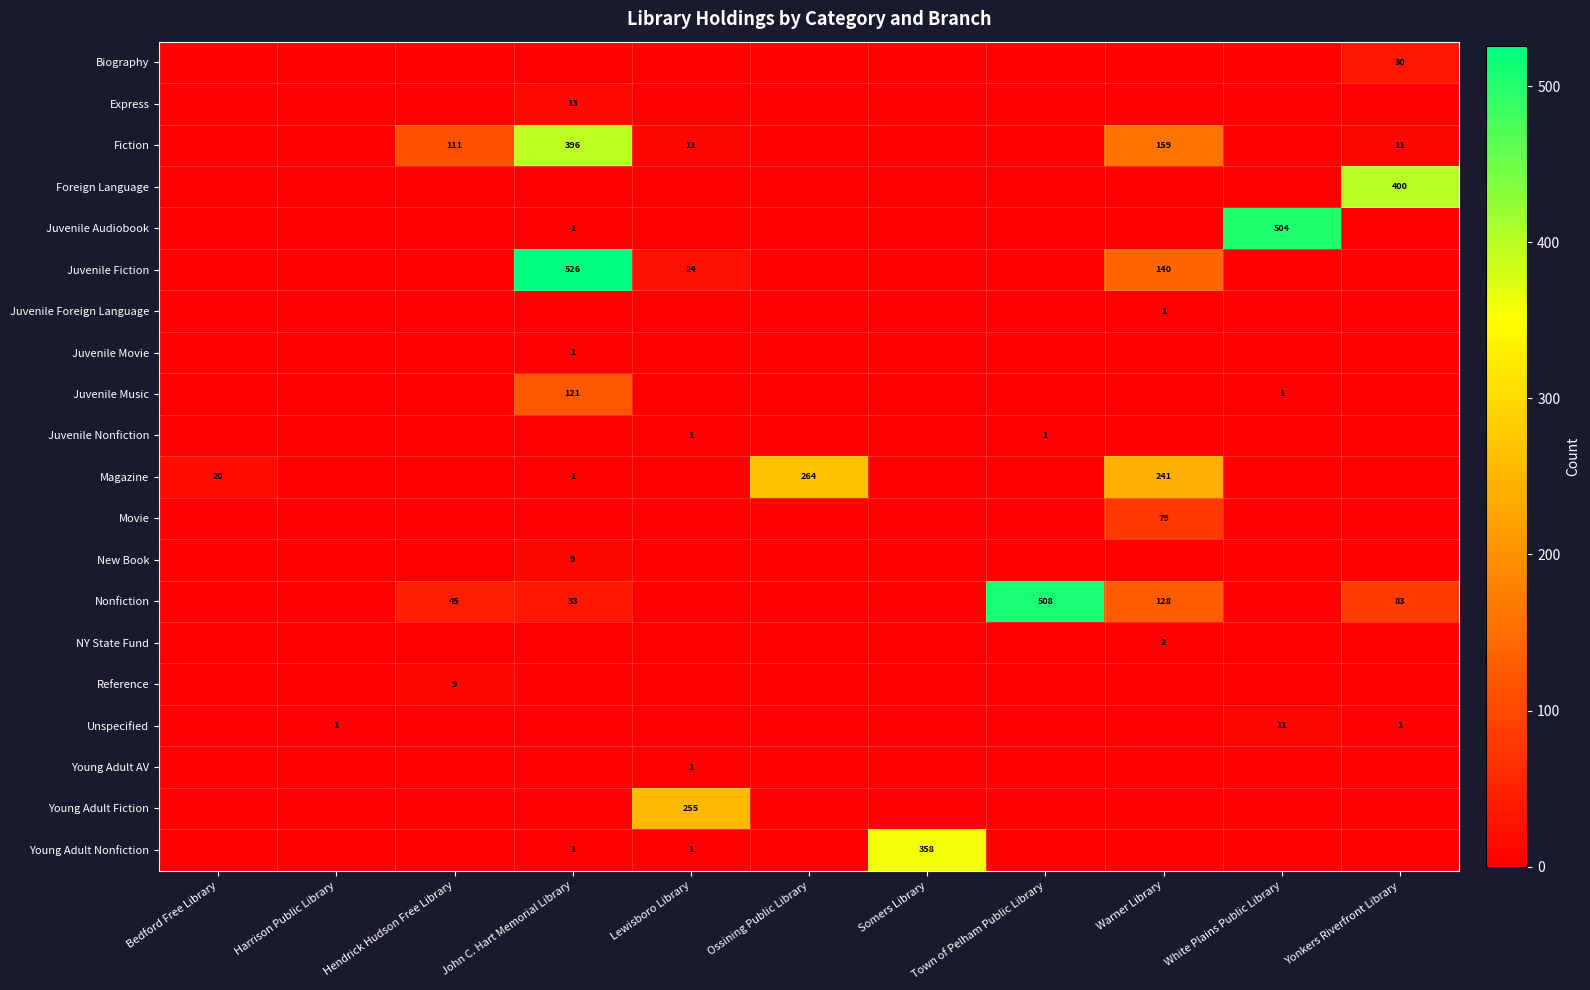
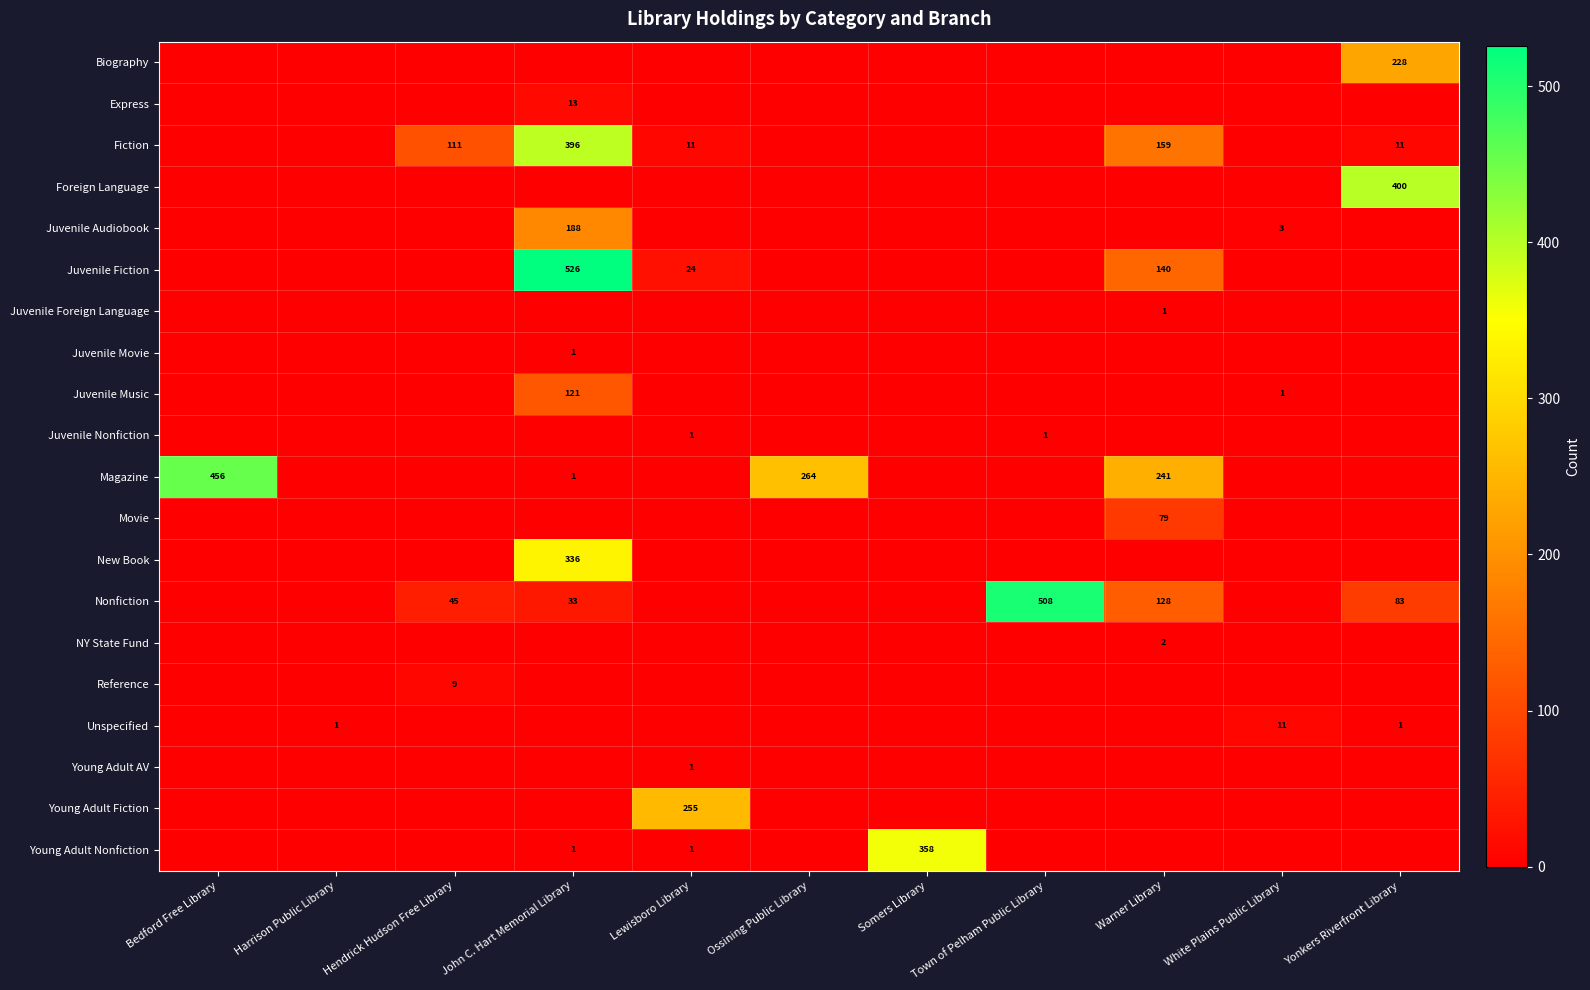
  {
    "Biography": {
-     "Yonkers Riverfront Library": 30
+     "Yonkers Riverfront Library": 228
    },
    "Express": {
      "John C. Hart Memorial Library": 13
    },
    "Fiction": {
      "Hendrick Hudson Free Library": 111,
      "John C. Hart Memorial Library": 396,
      "Lewisboro Library": 11,
      "Warner Library": 159,
      "Yonkers Riverfront Library": 11
    },
    "Foreign Language": {
      "Yonkers Riverfront Library": 400
    },
    "Juvenile Audiobook": {
-     "John C. Hart Memorial Library": 1,
-     "White Plains Public Library": 504
+     "John C. Hart Memorial Library": 188,
+     "White Plains Public Library": 3
    },
    "Juvenile Fiction": {
      "John C. Hart Memorial Library": 526,
      "Lewisboro Library": 24,
      "Warner Library": 140
    },
    "Juvenile Foreign Language": {
      "Warner Library": 1
    },
    "Juvenile Movie": {
      "John C. Hart Memorial Library": 1
    },
    "Juvenile Music": {
      "John C. Hart Memorial Library": 121,
      "White Plains Public Library": 1
    },
    "Juvenile Nonfiction": {
      "Lewisboro Library": 1,
      "Town of Pelham Public Library": 1
    },
    "Magazine": {
-     "Bedford Free Library": 20,
+     "Bedford Free Library": 456,
      "John C. Hart Memorial Library": 1,
      "Ossining Public Library": 264,
      "Warner Library": 241
    },
    "Movie": {
      "Warner Library": 79
    },
    "New Book": {
-     "John C. Hart Memorial Library": 9
+     "John C. Hart Memorial Library": 336
    },
    "Nonfiction": {
      "Hendrick Hudson Free Library": 45,
      "John C. Hart Memorial Library": 33,
      "Town of Pelham Public Library": 508,
      "Warner Library": 128,
      "Yonkers Riverfront Library": 83
    },
    "NY State Fund": {
      "Warner Library": 2
    },
    "Reference": {
      "Hendrick Hudson Free Library": 9
    },
    "Unspecified": {
      "Harrison Public Library": 1,
      "White Plains Public Library": 11,
      "Yonkers Riverfront Library": 1
    },
    "Young Adult AV": {
      "Lewisboro Library": 1
    },
    "Young Adult Fiction": {
      "Lewisboro Library": 255
    },
    "Young Adult Nonfiction": {
      "John C. Hart Memorial Library": 1,
      "Lewisboro Library": 1,
      "Somers Library": 358
    }
  }
